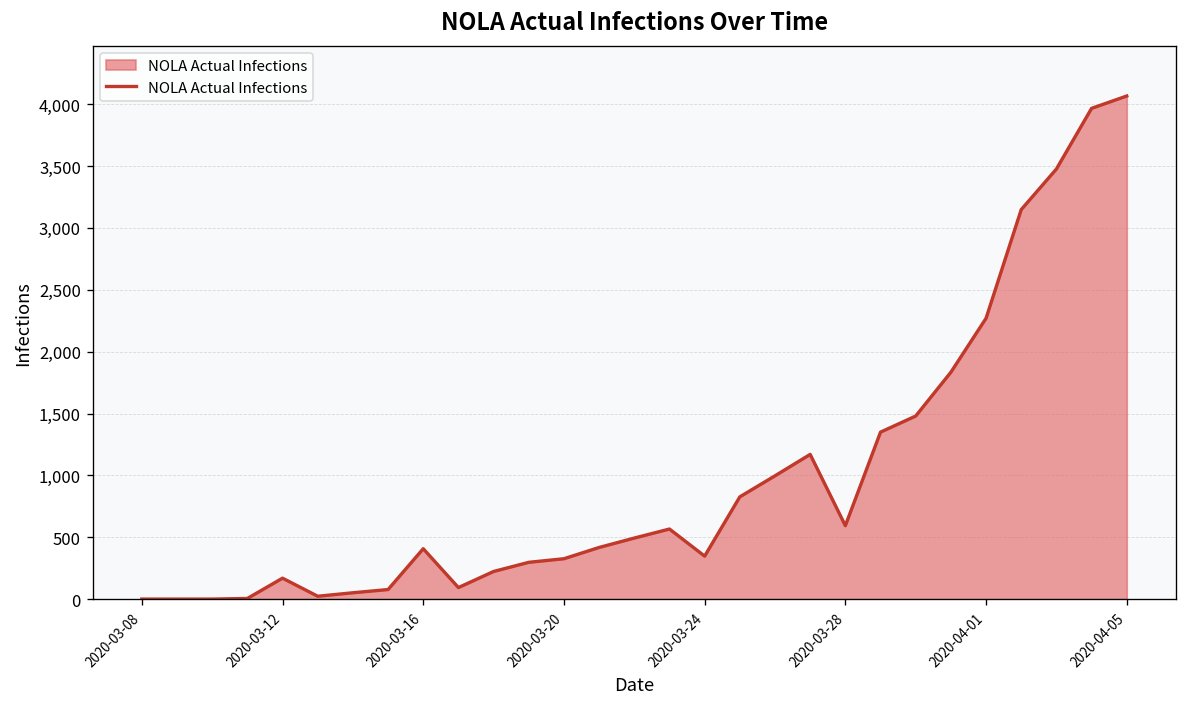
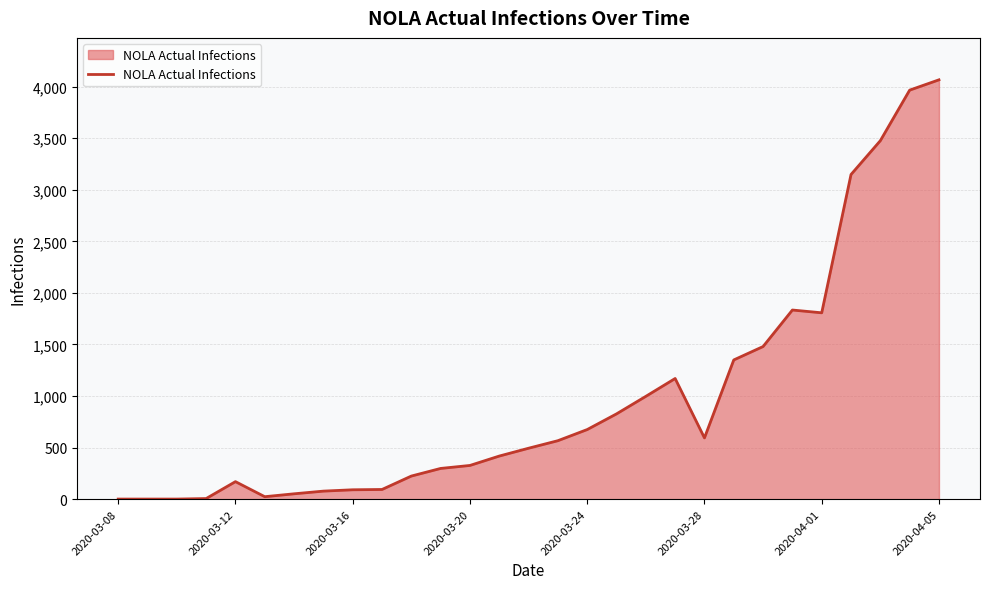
  {
    "2020-03-08": "0",
    "2020-03-12": "170",
-   "2020-03-16": "410",
+   "2020-03-16": "90",
    "2020-03-20": "330",
-   "2020-03-24": "350",
+   "2020-03-24": "680",
    "2020-03-28": "590",
-   "2020-04-01": "2,270",
+   "2020-04-01": "1,810",
    "2020-04-05": "4,070"
  }
